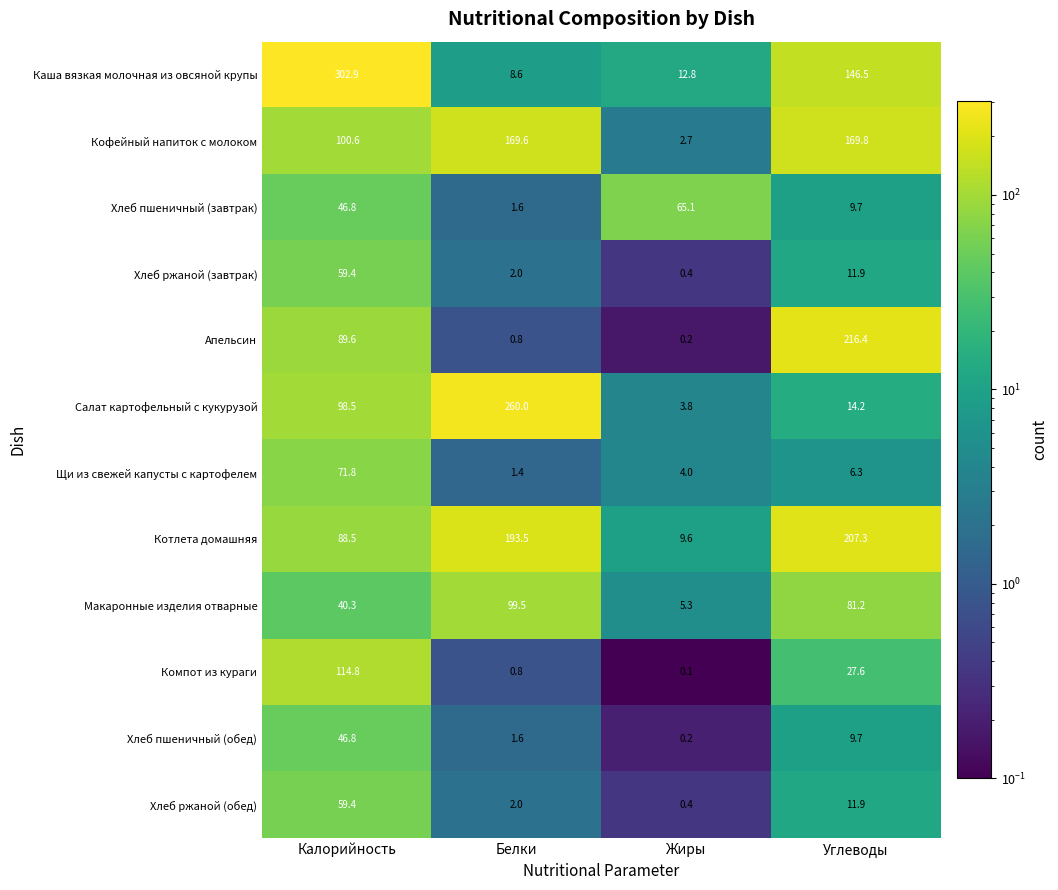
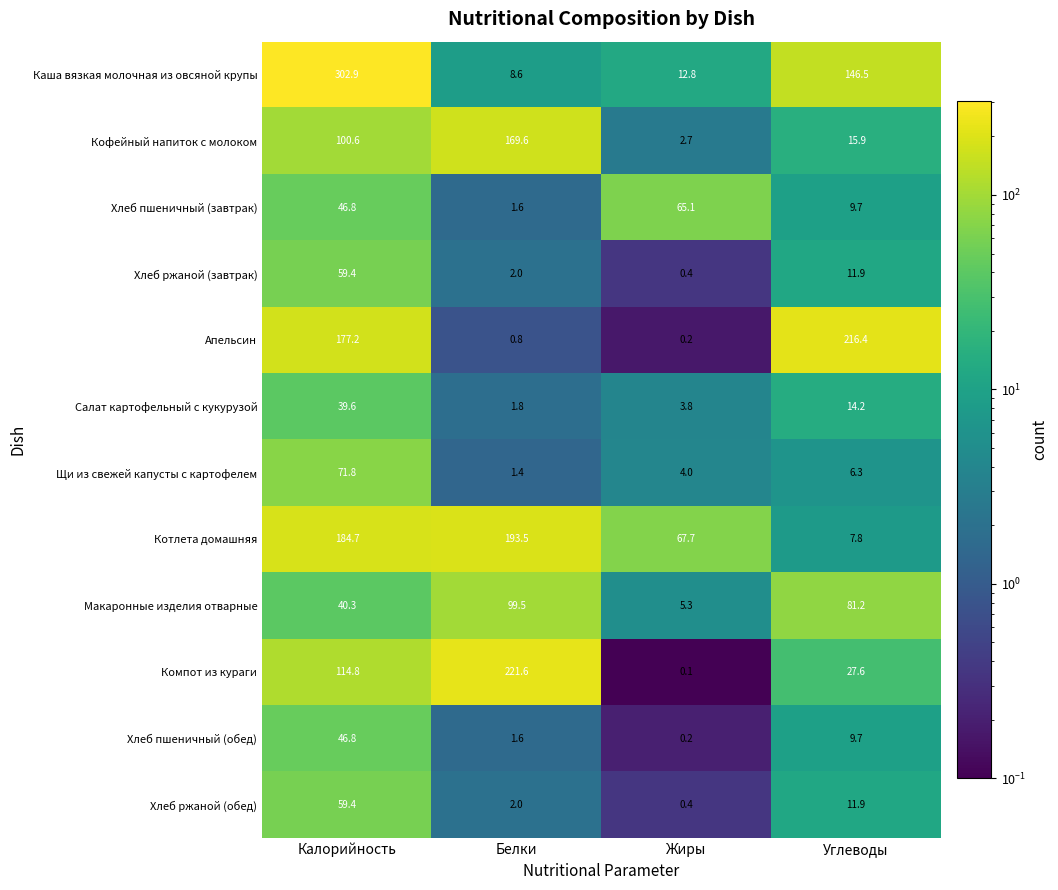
  {
    "Каша вязкая молочная из овсяной крупы": {
      "Калорийность": 302.9,
      "Белки": 8.6,
      "Жиры": 12.8,
      "Углеводы": 146.5
    },
    "Кофейный напиток с молоком": {
      "Калорийность": 100.6,
      "Белки": 169.6,
      "Жиры": 2.7,
-     "Углеводы": 169.8
+     "Углеводы": 15.9
    },
    "Хлеб пшеничный (завтрак)": {
      "Калорийность": 46.8,
      "Белки": 1.6,
      "Жиры": 65.1,
      "Углеводы": 9.7
    },
    "Хлеб ржаной (завтрак)": {
      "Калорийность": 59.4,
      "Белки": 2.0,
      "Жиры": 0.4,
      "Углеводы": 11.9
    },
    "Апельсин": {
-     "Калорийность": 89.6,
+     "Калорийность": 177.2,
      "Белки": 0.8,
      "Жиры": 0.2,
      "Углеводы": 216.4
    },
    "Салат картофельный с кукурузой": {
-     "Калорийность": 98.5,
-     "Белки": 260.0,
+     "Калорийность": 39.6,
+     "Белки": 1.8,
      "Жиры": 3.8,
      "Углеводы": 14.2
    },
    "Щи из свежей капусты с картофелем": {
      "Калорийность": 71.8,
      "Белки": 1.4,
      "Жиры": 4.0,
      "Углеводы": 6.3
    },
    "Котлета домашняя": {
-     "Калорийность": 88.5,
+     "Калорийность": 184.7,
      "Белки": 193.5,
-     "Жиры": 9.6,
-     "Углеводы": 207.3
+     "Жиры": 67.7,
+     "Углеводы": 7.8
    },
    "Макаронные изделия отварные": {
      "Калорийность": 40.3,
      "Белки": 99.5,
      "Жиры": 5.3,
      "Углеводы": 81.2
    },
    "Компот из кураги": {
      "Калорийность": 114.8,
-     "Белки": 0.8,
+     "Белки": 221.6,
      "Жиры": 0.1,
      "Углеводы": 27.6
    },
    "Хлеб пшеничный (обед)": {
      "Калорийность": 46.8,
      "Белки": 1.6,
      "Жиры": 0.2,
      "Углеводы": 9.7
    },
    "Хлеб ржаной (обед)": {
      "Калорийность": 59.4,
      "Белки": 2.0,
      "Жиры": 0.4,
      "Углеводы": 11.9
    }
  }
